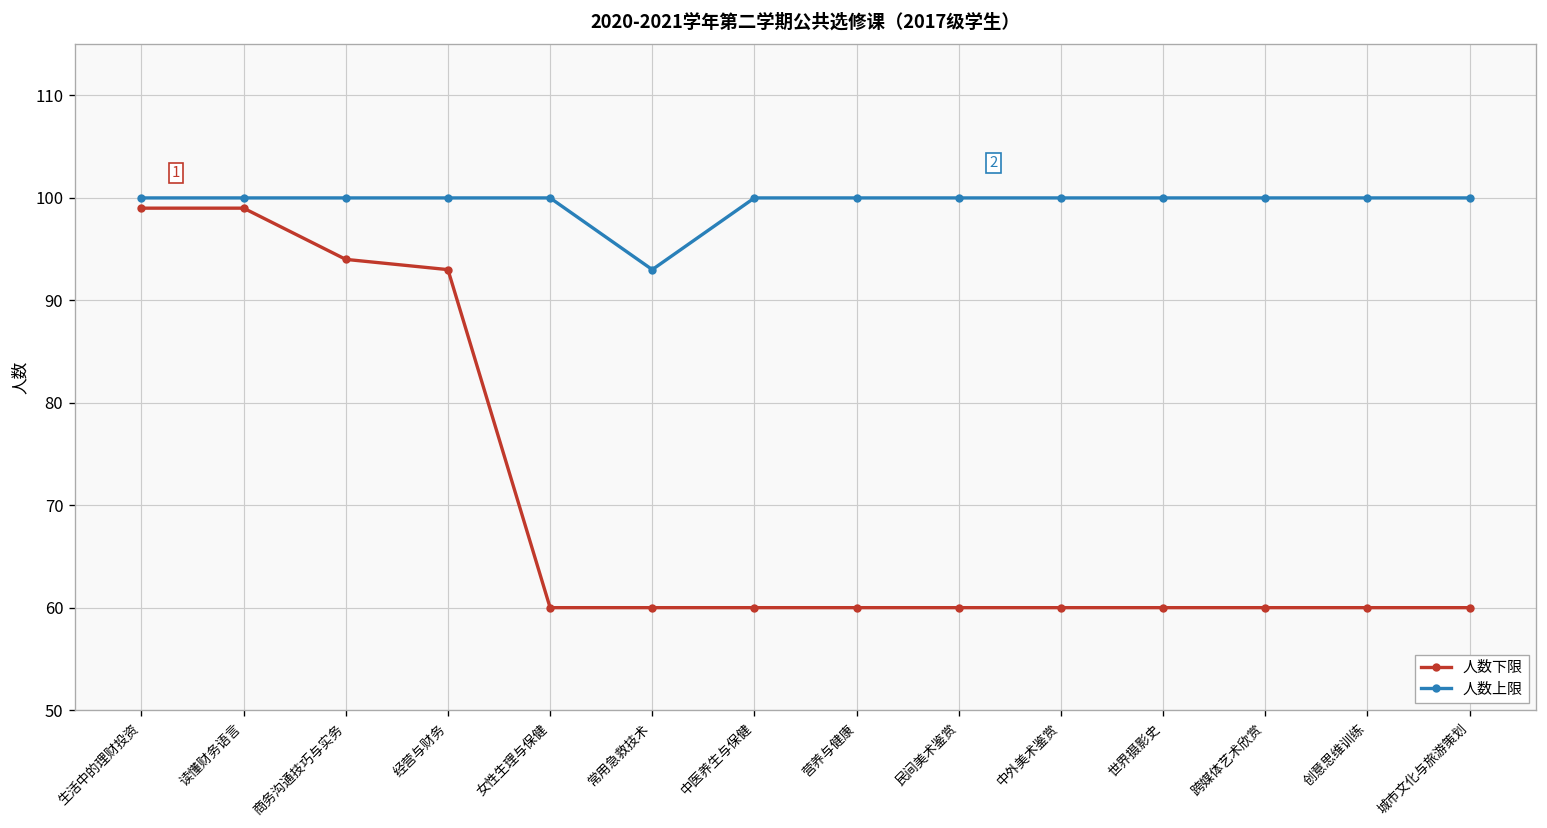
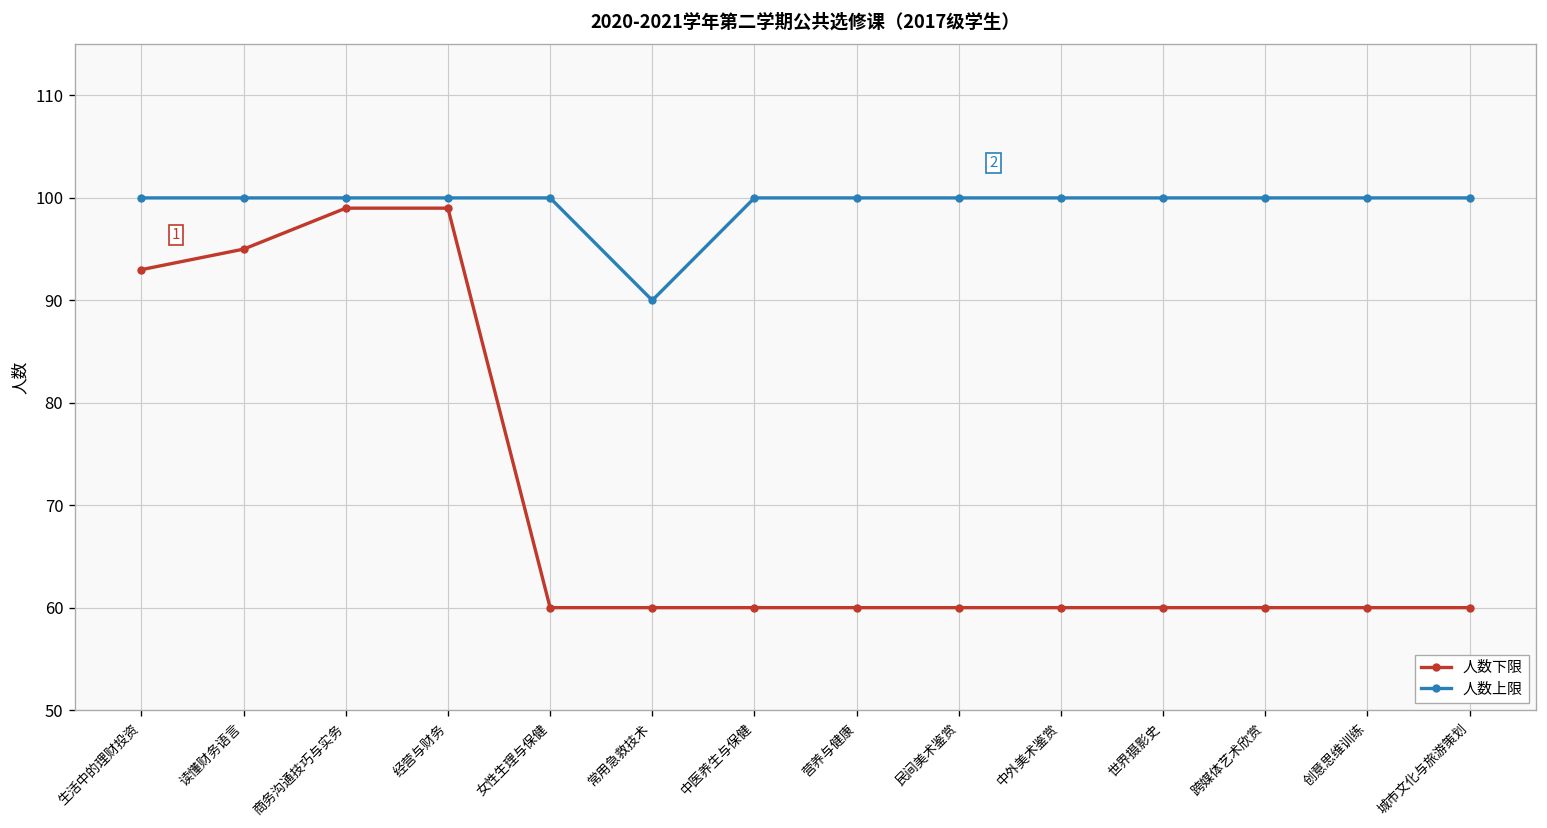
  {
    "人数下限": {
-     "生活中的理财投资": 99,
-     "读懂财务语言": 99,
-     "商务沟通技巧与实务": 94,
-     "经营与财务": 93,
+     "生活中的理财投资": 93,
+     "读懂财务语言": 95,
+     "商务沟通技巧与实务": 99,
+     "经营与财务": 99,
      "女性生理与保健": 60,
      "常用急救技术": 60,
      "中医养生与保健": 60,
      "营养与健康": 60,
      "民间美术鉴赏": 60,
      "中外美术鉴赏": 60,
      "世界摄影史": 60,
      "跨媒体艺术欣赏": 60,
      "创意思维训练": 60,
      "城市文化与旅游策划": 60
    },
    "人数上限": {
      "生活中的理财投资": 100,
      "读懂财务语言": 100,
      "商务沟通技巧与实务": 100,
      "经营与财务": 100,
      "女性生理与保健": 100,
-     "常用急救技术": 93,
+     "常用急救技术": 90,
      "中医养生与保健": 100,
      "营养与健康": 100,
      "民间美术鉴赏": 100,
      "中外美术鉴赏": 100,
      "世界摄影史": 100,
      "跨媒体艺术欣赏": 100,
      "创意思维训练": 100,
      "城市文化与旅游策划": 100
    }
  }
